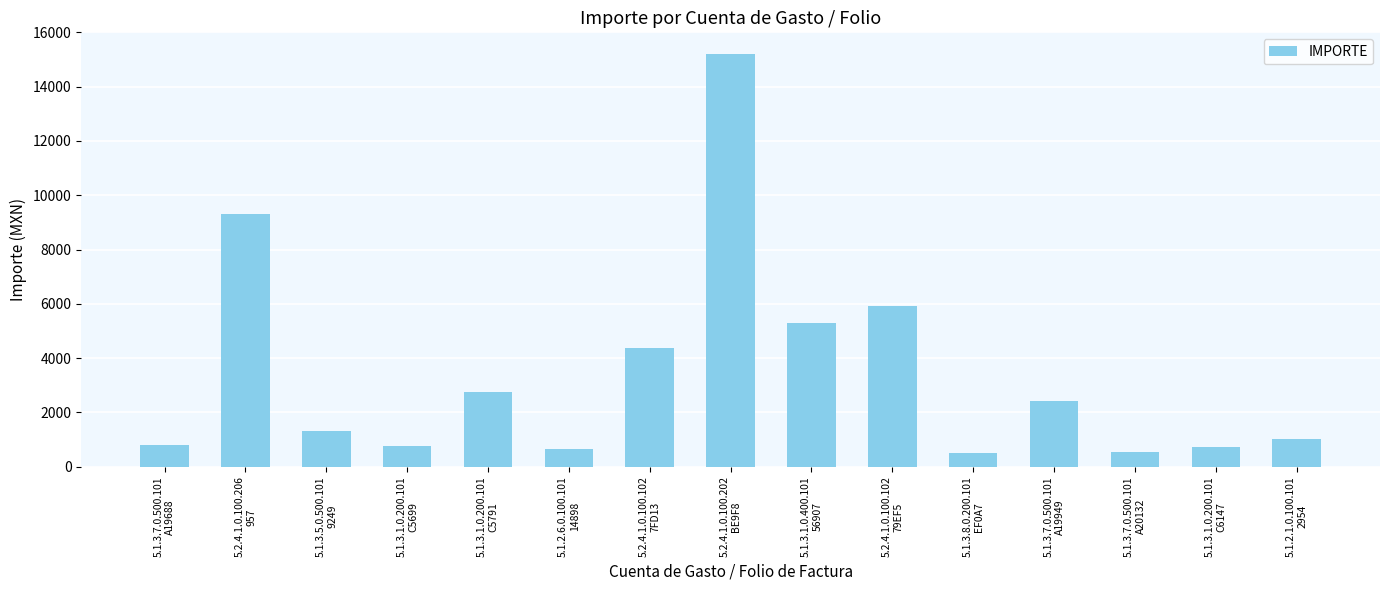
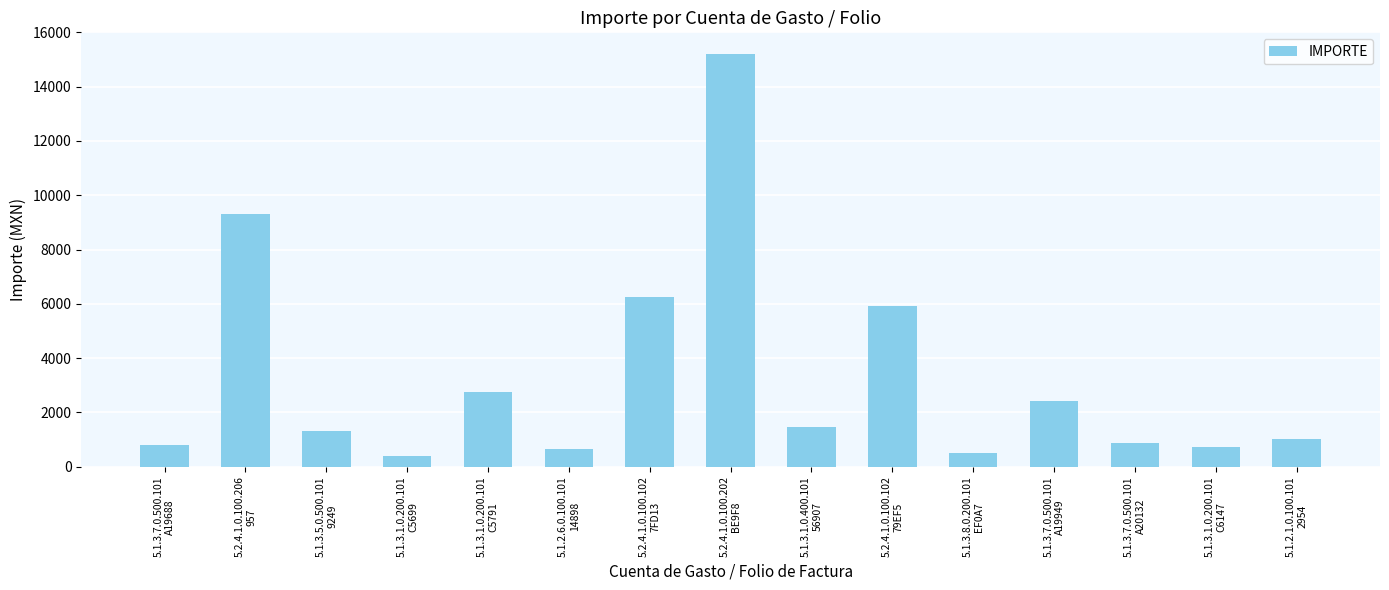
  {
    "5.1.3.7.0.500.101 A19688": 800,
    "5.2.4.1.0.100.206 957": 9300,
    "5.1.3.5.0.500.101 9249": 1300,
-   "5.1.3.1.0.200.101 C5699": 800,
+   "5.1.3.1.0.200.101 C5699": 400,
    "5.1.3.1.0.200.101 C5791": 2800,
    "5.1.2.6.0.100.101 14898": 700,
-   "5.2.4.1.0.100.102 7FD13": 4400,
+   "5.2.4.1.0.100.102 7FD13": 6300,
    "5.2.4.1.0.100.202 BE9F8": 15200,
-   "5.1.3.1.0.400.101 56907": 5300,
+   "5.1.3.1.0.400.101 56907": 1400,
    "5.2.4.1.0.100.102 79EF5": 5900,
    "5.1.3.8.0.200.101 EF0A7": 500,
    "5.1.3.7.0.500.101 A19949": 2400,
-   "5.1.3.7.0.500.101 A20132": 600,
+   "5.1.3.7.0.500.101 A20132": 900,
    "5.1.3.1.0.200.101 C6147": 700,
    "5.1.2.1.0.100.101 2954": 1000
  }
